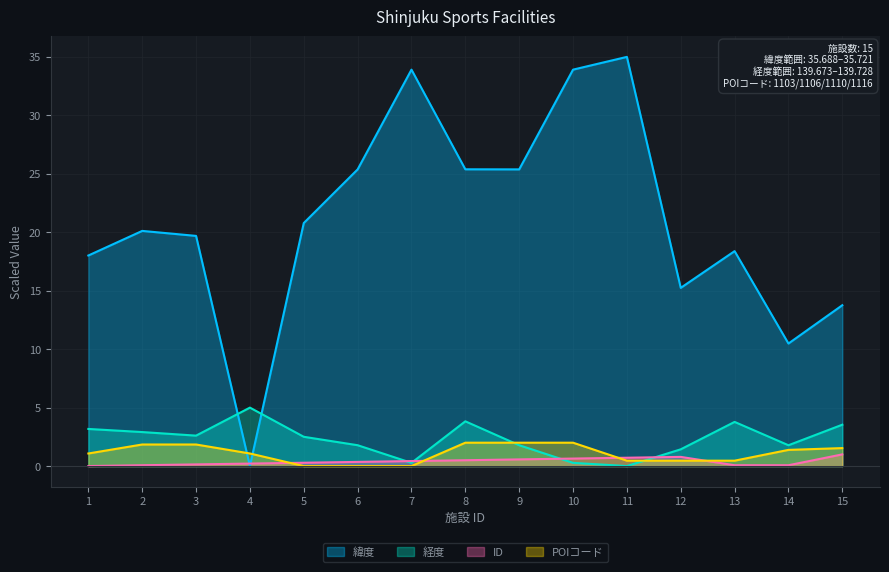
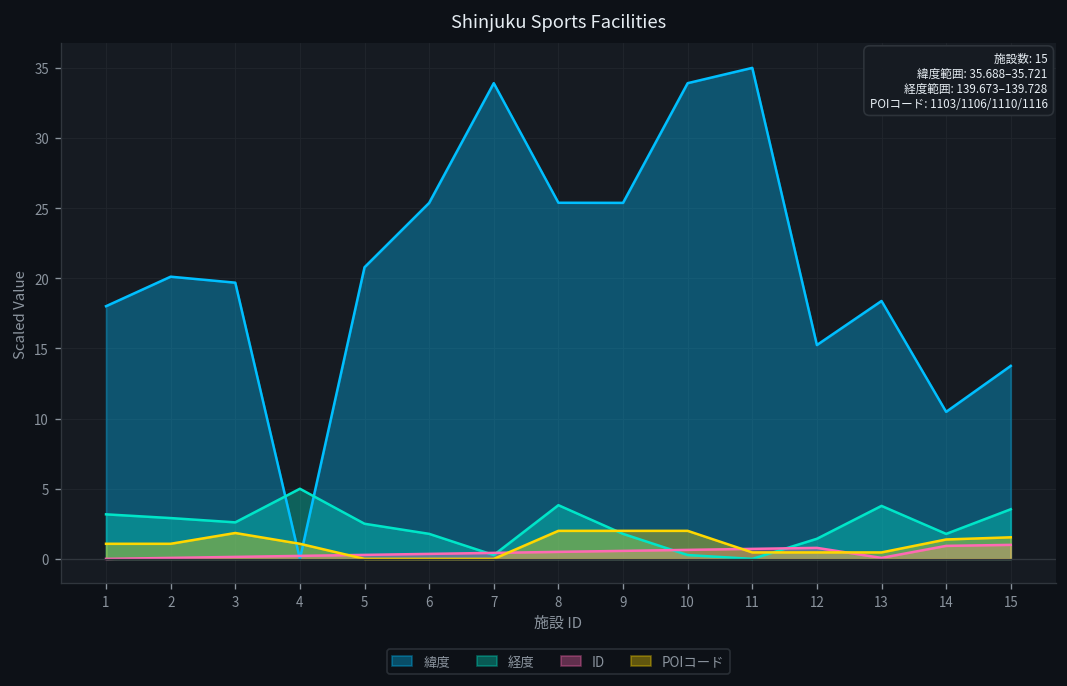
  {
    "ID": {
      "1": 0.0,
      "2": 0.1,
      "3": 0.1,
      "5": 0.3,
      "6": 0.4,
      "8": 0.5,
      "9": 0.6,
      "10": 0.6,
      "11": 0.7,
      "12": 0.8,
      "13": 0.1,
-     "14": 0.1,
+     "14": 0.9,
      "15": 1.0
    },
    "POIコード": {
      "1": 1.1,
-     "2": 1.8,
+     "2": 1.1,
      "3": 1.8,
      "4": 1.1,
      "5": 0.0,
      "6": 0.0,
      "7": 0.0,
      "8": 2.0,
      "10": 2.0,
      "11": 0.5,
      "12": 0.5,
      "13": 0.5,
      "14": 1.4,
      "15": 1.5
    }
  }
